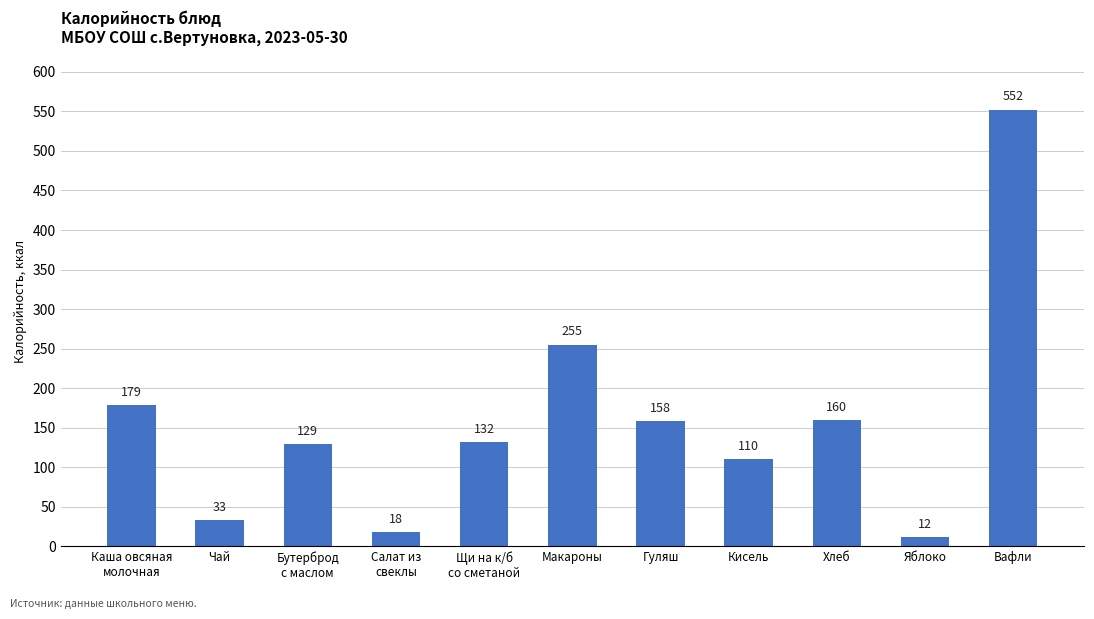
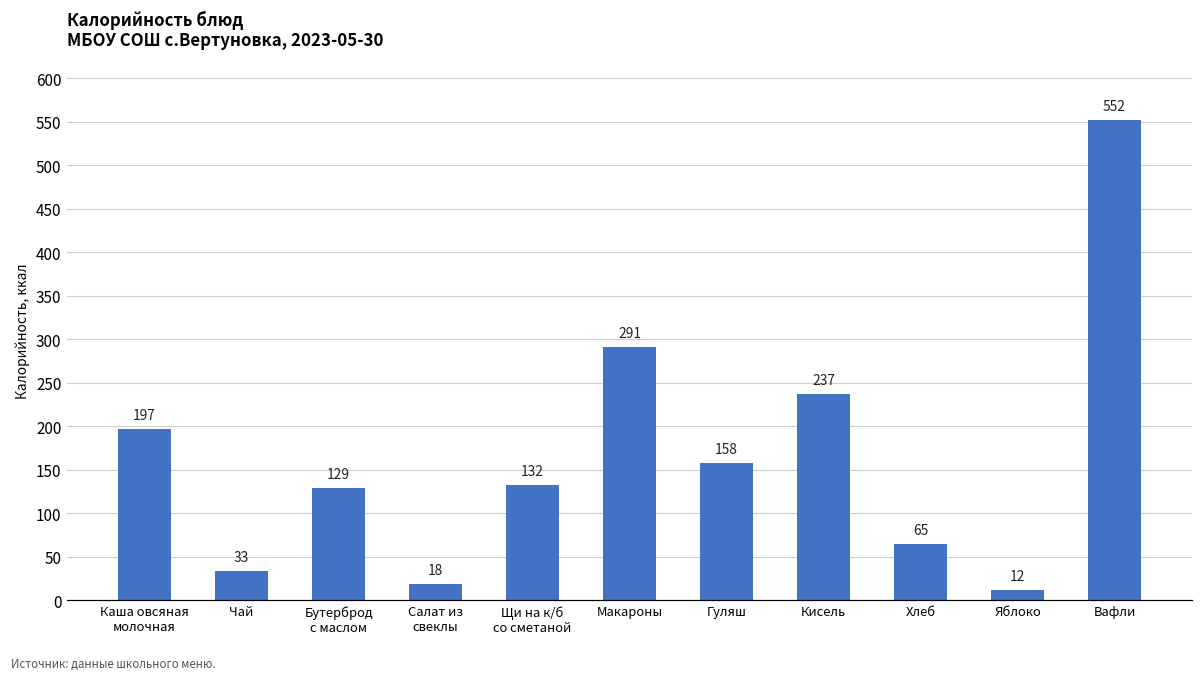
  {
-   "Каша овсяная молочная": 179,
+   "Каша овсяная молочная": 197,
    "Чай": 33,
    "Бутерброд с маслом": 129,
    "Салат из свеклы": 18,
    "Щи на к/б со сметаной": 132,
-   "Макароны": 255,
+   "Макароны": 291,
    "Гуляш": 158,
-   "Кисель": 110,
-   "Хлеб": 160,
+   "Кисель": 237,
+   "Хлеб": 65,
    "Яблоко": 12,
    "Вафли": 552
  }
